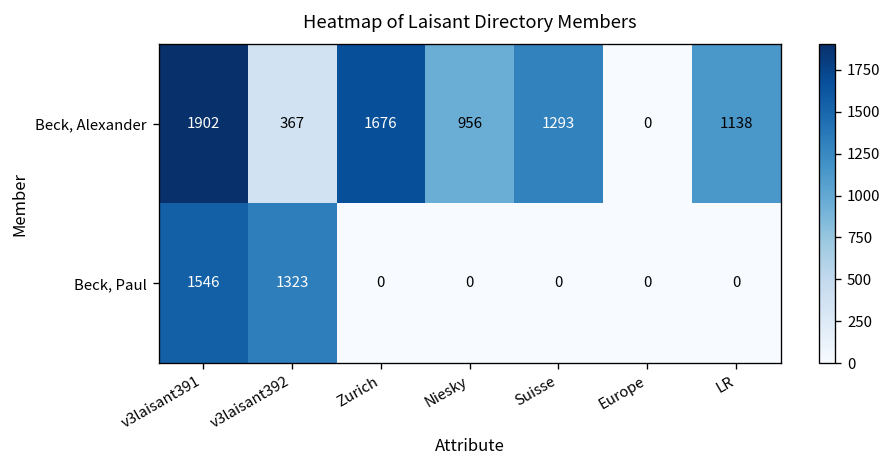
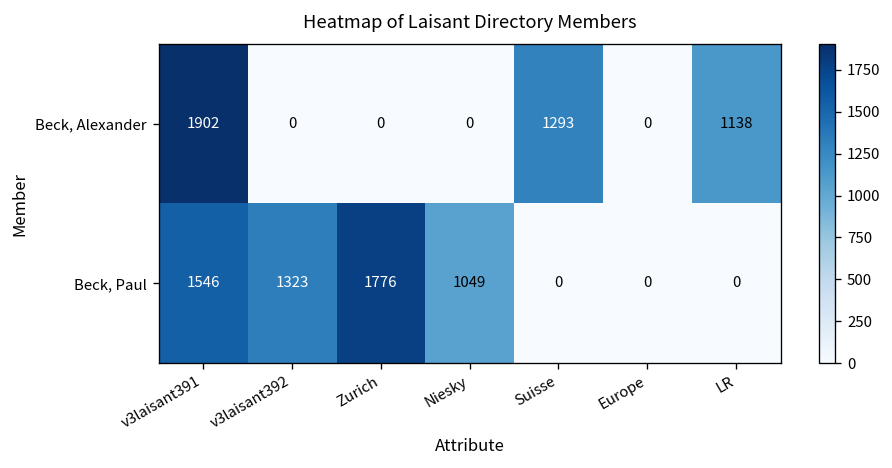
  {
    "Beck, Alexander": {
      "v3laisant391": 1902,
-     "v3laisant392": 367,
-     "Zurich": 1676,
-     "Niesky": 956,
+     "v3laisant392": 0,
+     "Zurich": 0,
+     "Niesky": 0,
      "Suisse": 1293,
      "Europe": 0,
      "LR": 1138
    },
    "Beck, Paul": {
      "v3laisant391": 1546,
      "v3laisant392": 1323,
-     "Zurich": 0,
-     "Niesky": 0,
+     "Zurich": 1776,
+     "Niesky": 1049,
      "Suisse": 0,
      "Europe": 0,
      "LR": 0
    }
  }
